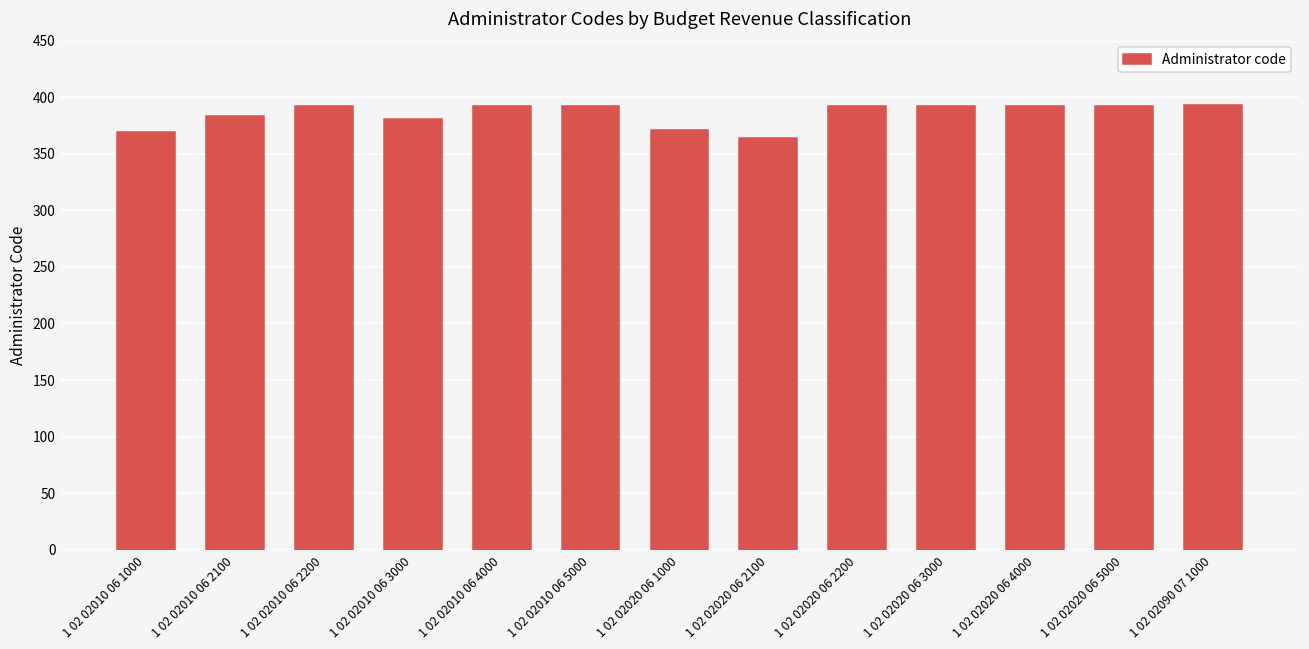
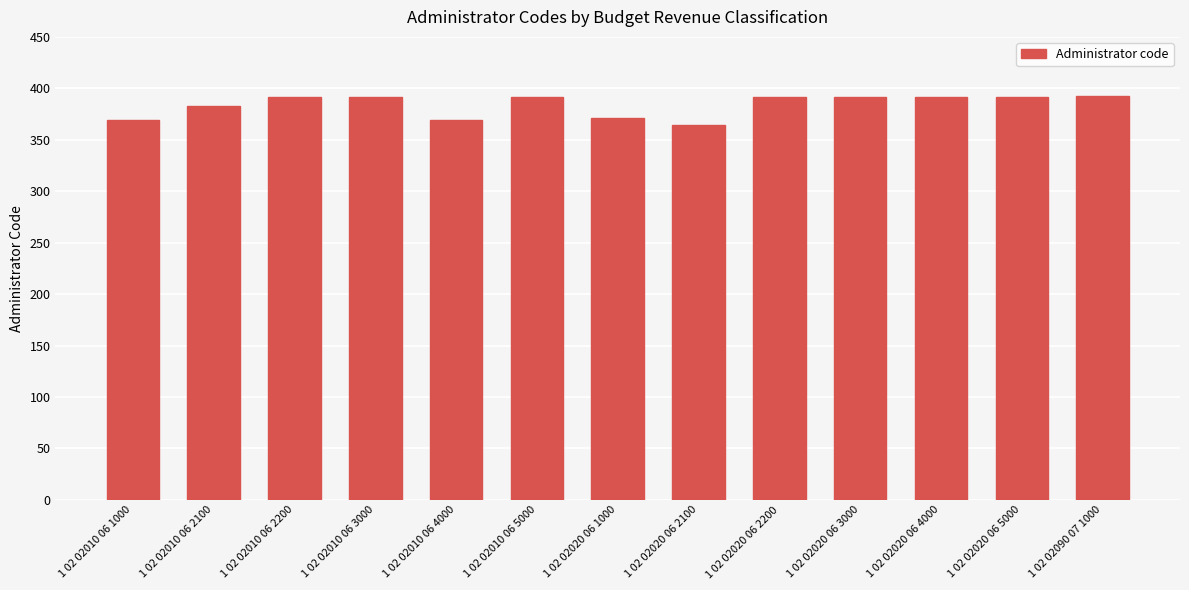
  {
    "1 02 02010 06 1000": 369,
    "1 02 02010 06 2100": 383,
    "1 02 02010 06 2200": 392,
-   "1 02 02010 06 3000": 381,
-   "1 02 02010 06 4000": 392,
+   "1 02 02010 06 3000": 392,
+   "1 02 02010 06 4000": 369,
    "1 02 02010 06 5000": 392,
    "1 02 02020 06 1000": 371,
    "1 02 02020 06 2100": 364,
    "1 02 02020 06 2200": 392,
    "1 02 02020 06 3000": 392,
    "1 02 02020 06 4000": 392,
    "1 02 02020 06 5000": 392,
    "1 02 02090 07 1000": 393
  }
